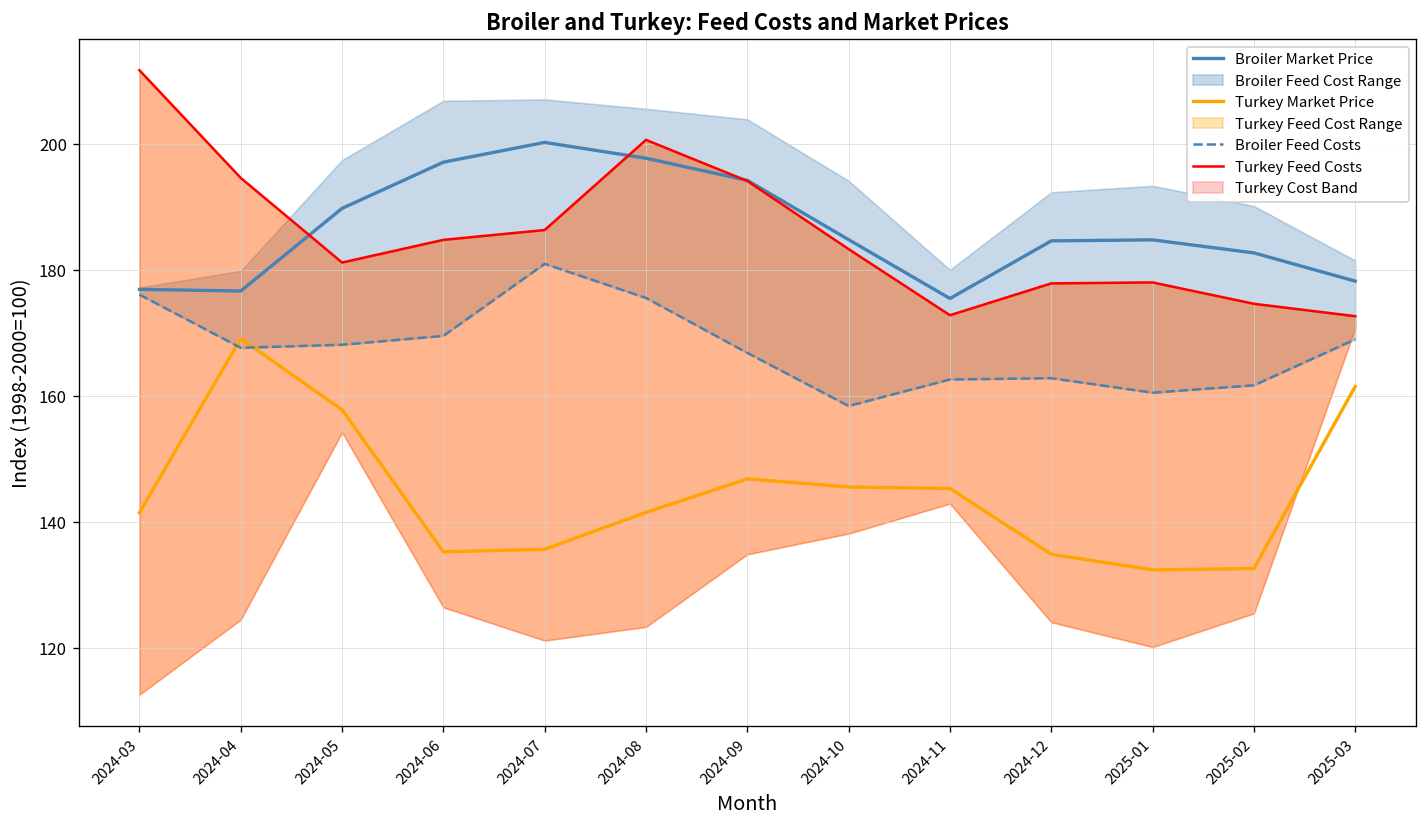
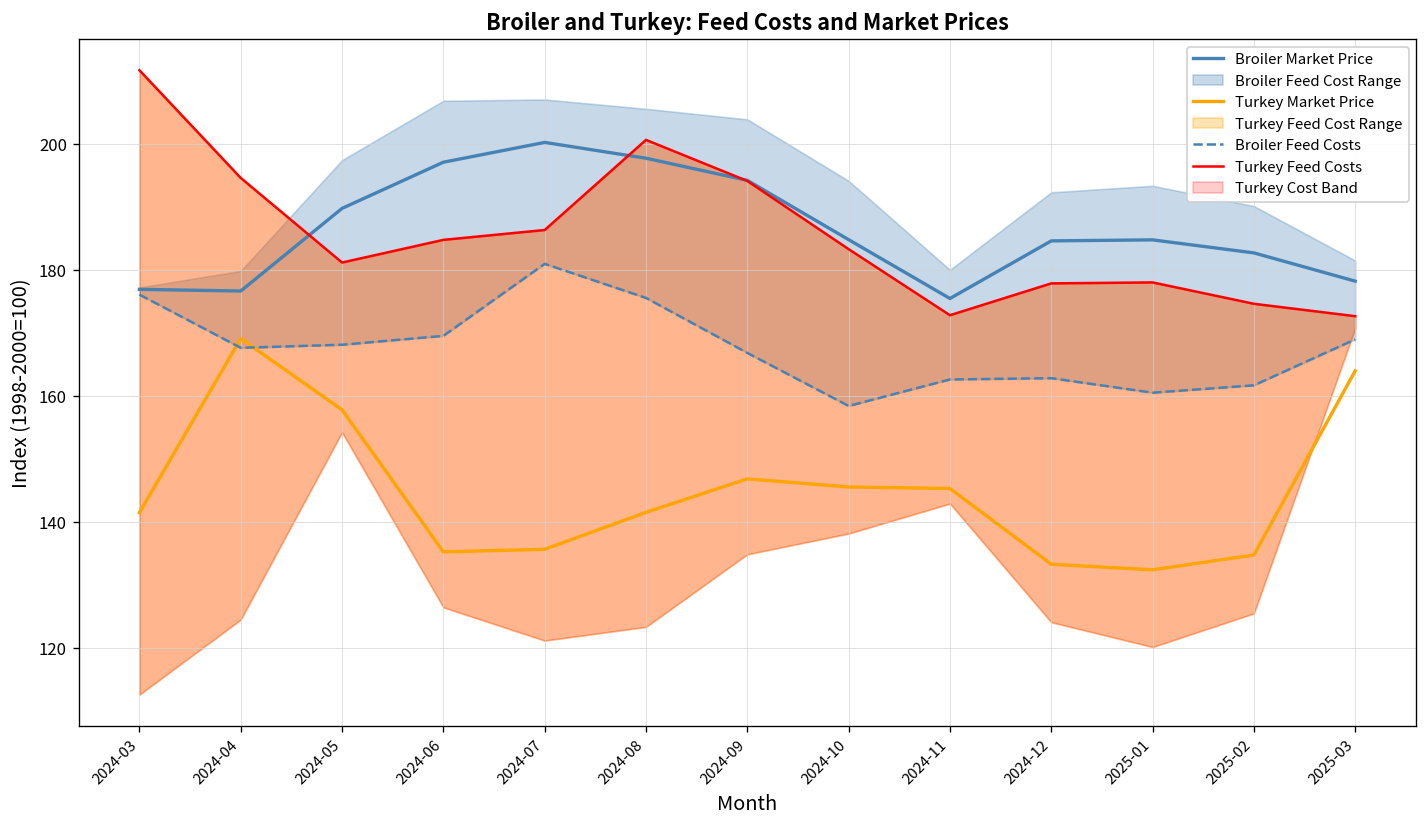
  {
    "Turkey Market Price": {
      "2024-03": 141,
      "2024-04": 169,
      "2024-05": 158,
      "2024-06": 135,
      "2024-07": 136,
      "2024-08": 141,
      "2024-09": 147,
      "2024-10": 145,
      "2024-11": 145,
-     "2024-12": 135,
+     "2024-12": 133,
      "2025-01": 132,
-     "2025-02": 133,
-     "2025-03": 161
+     "2025-02": 135,
+     "2025-03": 164
    },
    "Turkey Cost Band": {
      "2024-03": 212,
      "2024-04": 195,
      "2024-05": 181,
      "2024-06": 185,
      "2024-07": 186,
      "2024-08": 201,
      "2024-10": 183,
      "2024-11": 173,
      "2024-12": 178,
      "2025-01": 178,
      "2025-02": 175,
      "2025-03": 173
    }
  }
